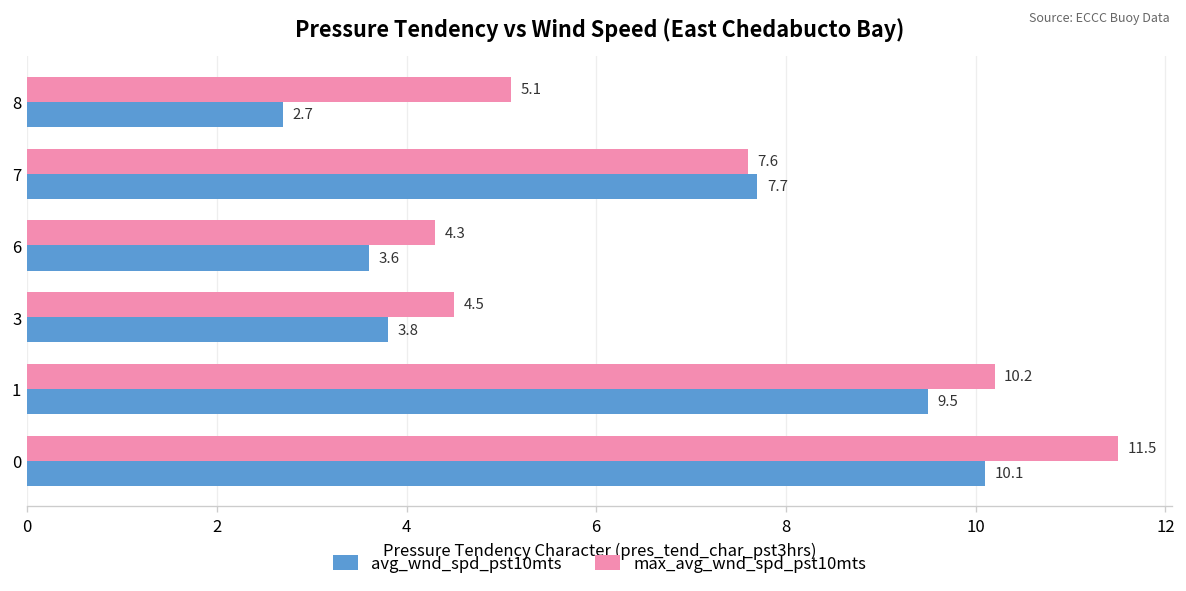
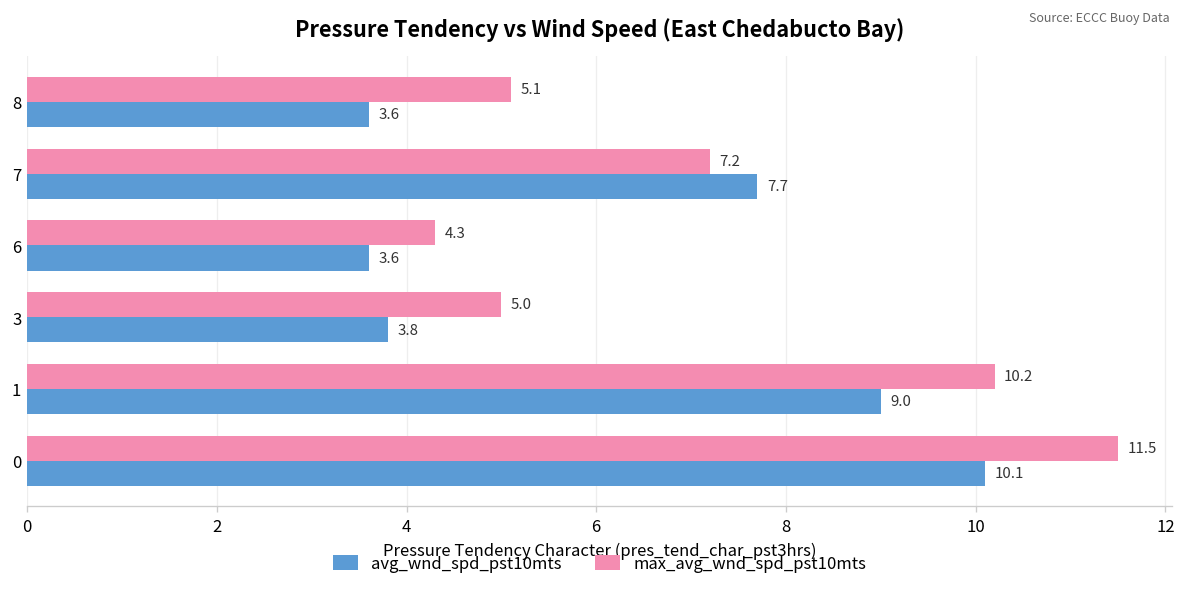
  {
    "avg_wnd_spd_pst10mts": {
-     "8": 2.7,
+     "8": 3.6,
      "7": 7.7,
      "6": 3.6,
      "3": 3.8,
-     "1": 9.5,
+     "1": 9.0,
      "0": 10.1
    },
    "max_avg_wnd_spd_pst10mts": {
      "8": 5.1,
-     "7": 7.6,
+     "7": 7.2,
      "6": 4.3,
-     "3": 4.5,
+     "3": 5.0,
      "1": 10.2,
      "0": 11.5
    }
  }
